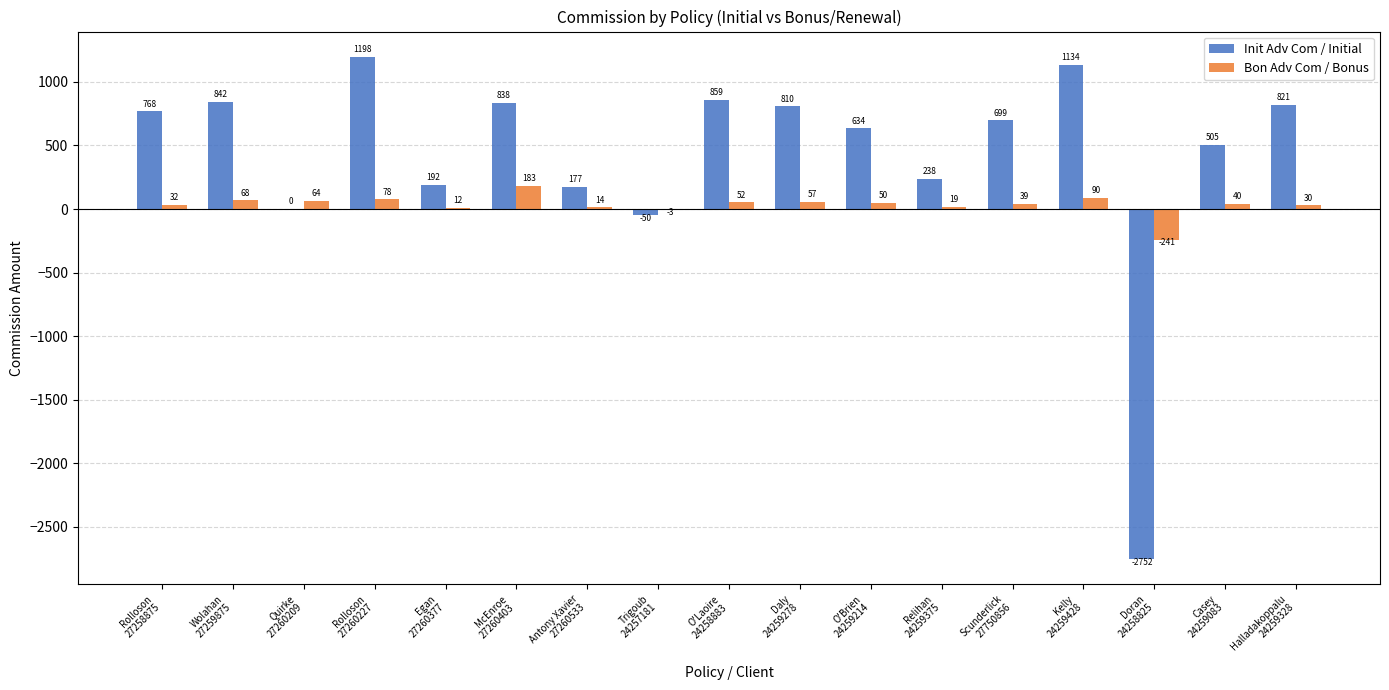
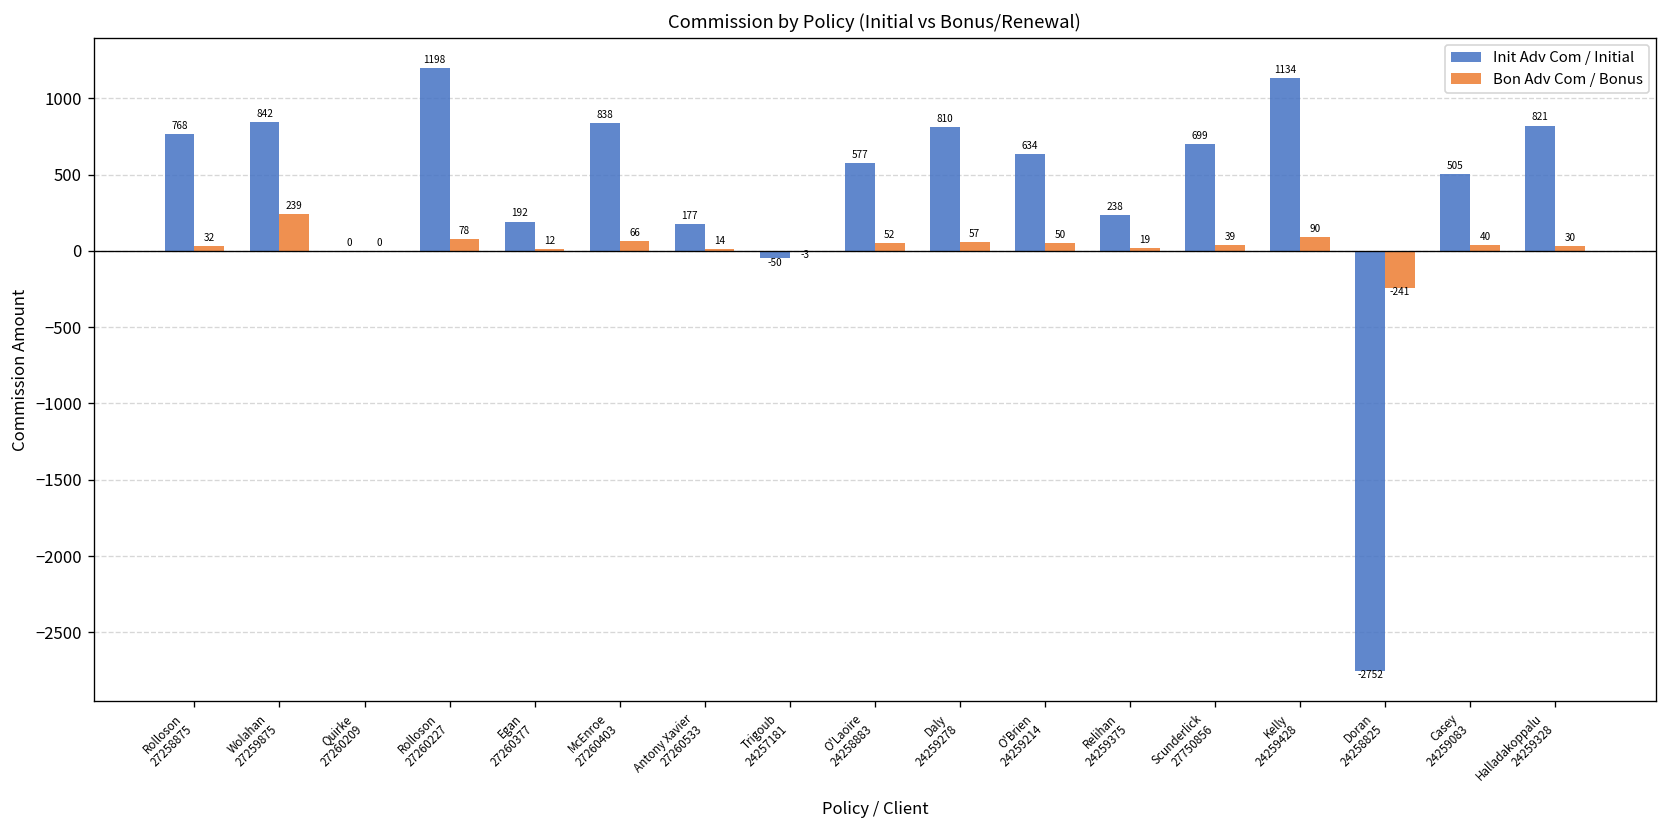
  {
    "Init Adv Com / Initial": {
      "Rolloson 27258875": 768,
      "Wolahan 27259875": 842,
      "Quirke 27260209": 0,
      "Rolloson 27260227": 1198,
      "Egan 27260377": 192,
      "McEnroe 27260403": 838,
      "Antony Xavier 27260533": 177,
      "Trigoub 24257181": -50,
-     "O'Laoire 24258883": 859,
+     "O'Laoire 24258883": 577,
      "Daly 24259278": 810,
      "O'Brien 24259214": 634,
      "Relihan 24259375": 238,
      "Scunderlick 27750856": 699,
      "Kelly 24259428": 1134,
      "Doran 24258825": -2752,
      "Casey 24259083": 505,
      "Halladakoppalu 24259328": 821
    },
    "Bon Adv Com / Bonus": {
      "Rolloson 27258875": 32,
-     "Wolahan 27259875": 68,
-     "Quirke 27260209": 64,
+     "Wolahan 27259875": 239,
+     "Quirke 27260209": 0,
      "Rolloson 27260227": 78,
      "Egan 27260377": 12,
-     "McEnroe 27260403": 183,
+     "McEnroe 27260403": 66,
      "Antony Xavier 27260533": 14,
      "Trigoub 24257181": -3,
      "O'Laoire 24258883": 52,
      "Daly 24259278": 57,
      "O'Brien 24259214": 50,
      "Relihan 24259375": 19,
      "Scunderlick 27750856": 39,
      "Kelly 24259428": 90,
      "Doran 24258825": -241,
      "Casey 24259083": 40,
      "Halladakoppalu 24259328": 30
    }
  }
